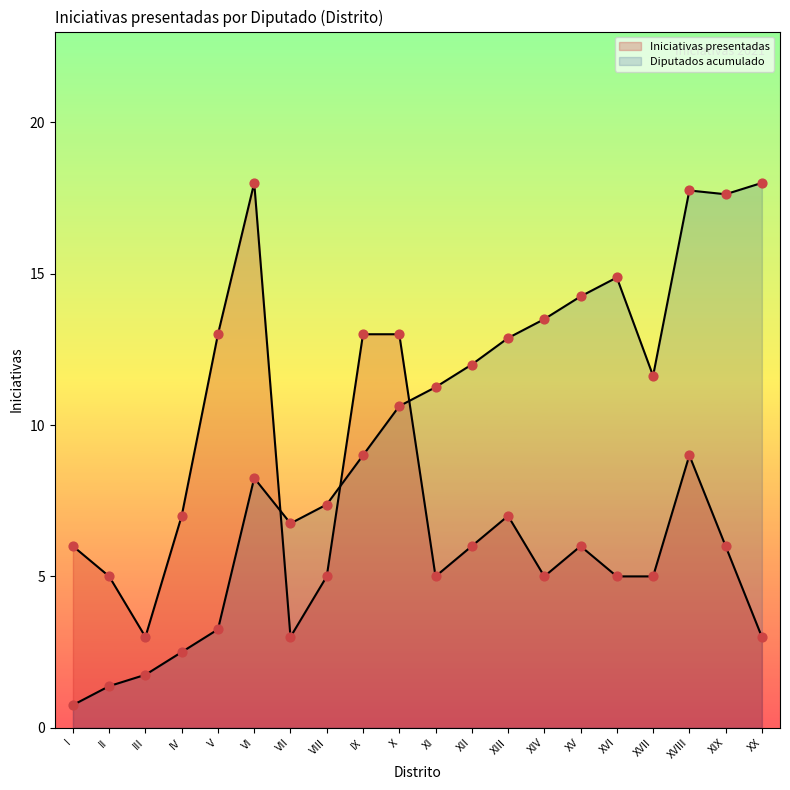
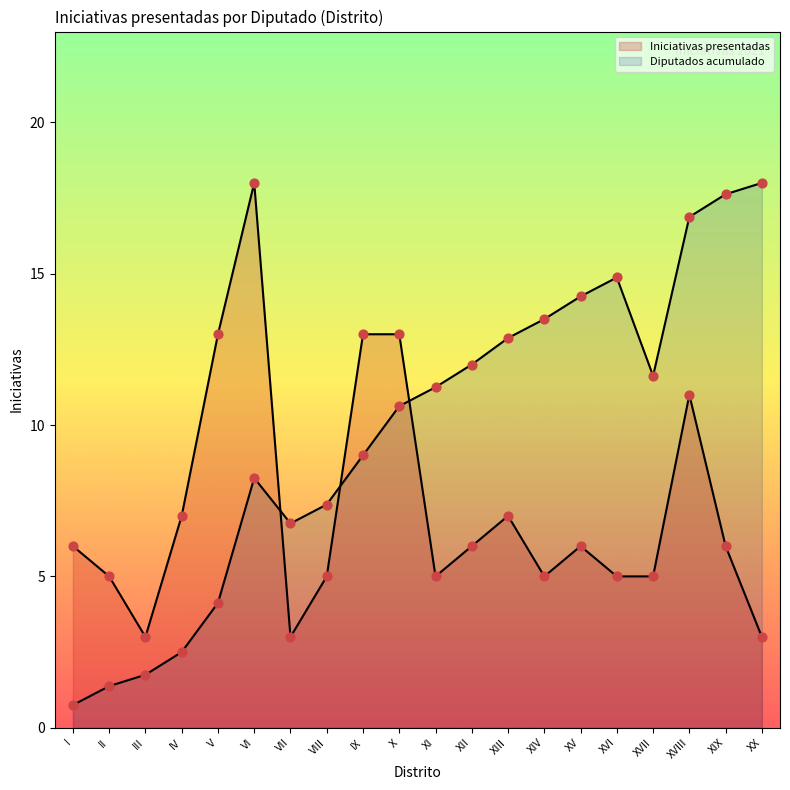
  {
    "Iniciativas presentadas": {
      "I": 6,
      "II": 5,
      "III": 3,
      "IV": 7,
      "V": 13,
      "VI": 18,
      "VII": 3,
      "VIII": 5,
      "IX": 13,
      "X": 13,
      "XI": 5,
      "XII": 6,
      "XIII": 7,
      "XIV": 5,
      "XV": 6,
      "XVI": 5,
      "XVII": 5,
-     "XVIII": 9,
+     "XVIII": 11,
      "XIX": 6,
      "XX": 3
    },
    "Diputados acumulado": {
      "I": 0.8,
      "II": 1.4,
      "III": 1.8,
      "IV": 2.5,
-     "V": 3.3,
+     "V": 4.1,
      "VI": 8.3,
      "VII": 6.8,
      "VIII": 7.4,
      "IX": 9.0,
      "X": 10.6,
      "XI": 11.3,
      "XII": 12.0,
      "XIII": 12.9,
      "XIV": 13.5,
      "XV": 14.3,
      "XVI": 14.9,
      "XVII": 11.6,
-     "XVIII": 17.8,
+     "XVIII": 16.9,
      "XIX": 17.6,
      "XX": 18.0
    }
  }
